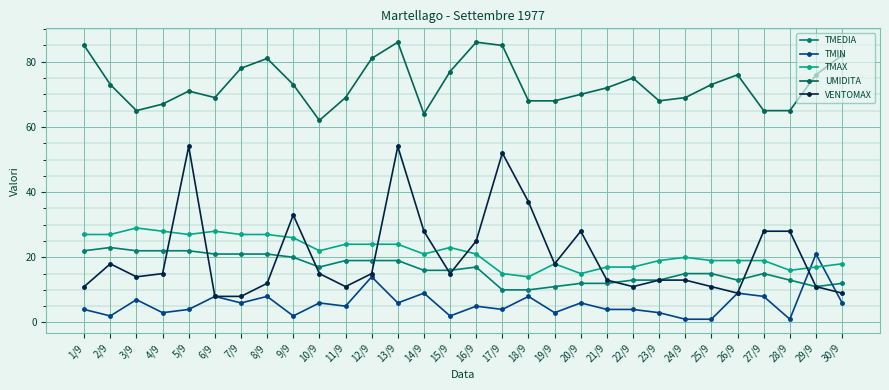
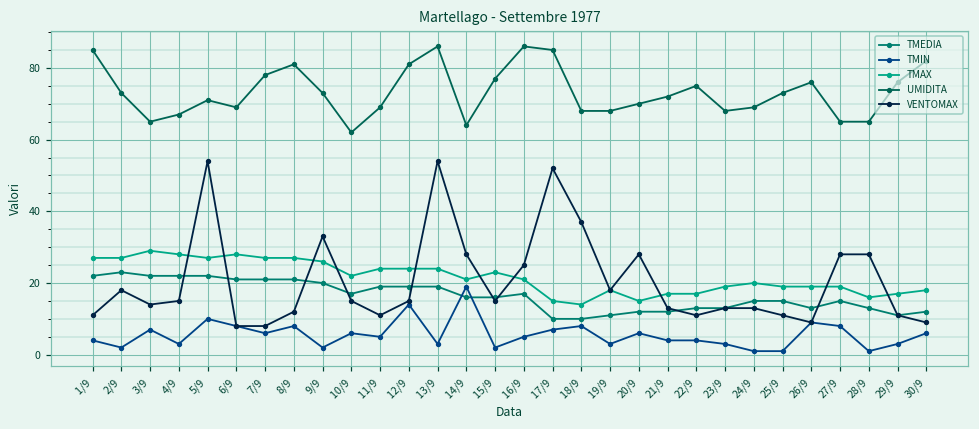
  {
    "TMIN": {
      "1/9": 4,
      "2/9": 2,
      "3/9": 7,
      "4/9": 3,
-     "5/9": 4,
+     "5/9": 10,
      "7/9": 6,
      "8/9": 8,
      "9/9": 2,
      "10/9": 6,
      "11/9": 5,
      "12/9": 14,
-     "13/9": 6,
-     "14/9": 9,
+     "13/9": 3,
+     "14/9": 19,
      "15/9": 2,
      "16/9": 5,
-     "17/9": 4,
+     "17/9": 7,
      "18/9": 8,
      "19/9": 3,
      "20/9": 6,
      "21/9": 4,
      "22/9": 4,
      "23/9": 3,
      "24/9": 1,
      "25/9": 1,
      "27/9": 8,
      "28/9": 1,
-     "29/9": 21,
+     "29/9": 3,
      "30/9": 6
    },
    "VENTOMAX": {
      "1/9": 11,
      "2/9": 18,
      "3/9": 14,
      "4/9": 15,
      "5/9": 54,
      "7/9": 8,
      "8/9": 12,
      "9/9": 33,
      "10/9": 15,
      "11/9": 11,
      "12/9": 15,
      "13/9": 54,
      "14/9": 28,
      "15/9": 15,
      "16/9": 25,
      "17/9": 52,
      "18/9": 37,
      "20/9": 28,
      "21/9": 13,
      "22/9": 11,
      "24/9": 13,
      "25/9": 11,
      "27/9": 28,
      "28/9": 28,
      "30/9": 9
    }
  }
